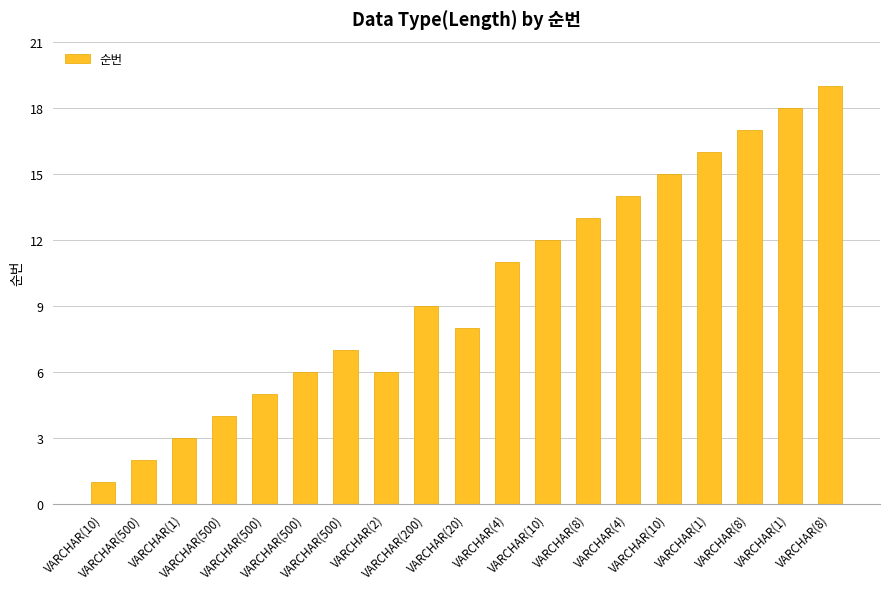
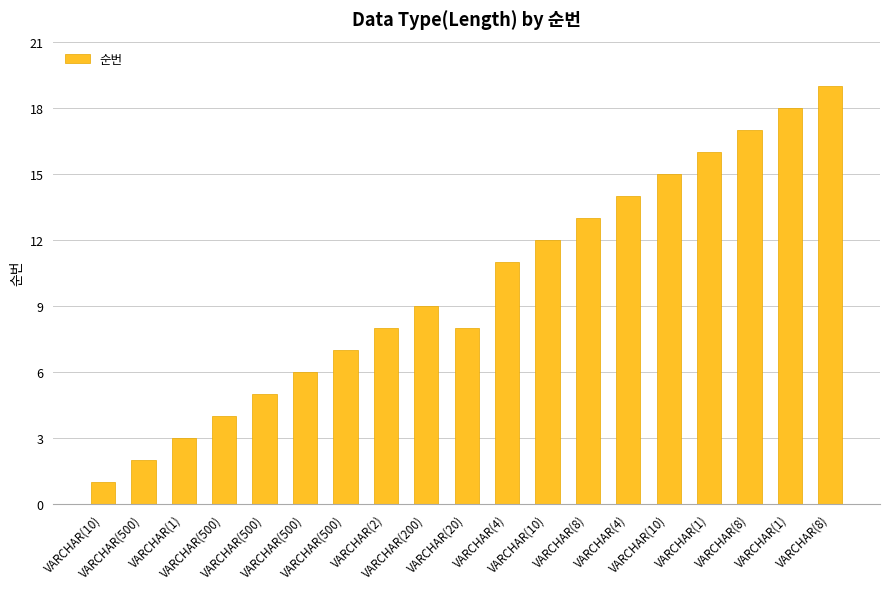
  {
-   "VARCHAR(2)": 6,
+   "VARCHAR(2)": 8,
    "VARCHAR(200)": 9,
    "VARCHAR(20)": 8
  }
